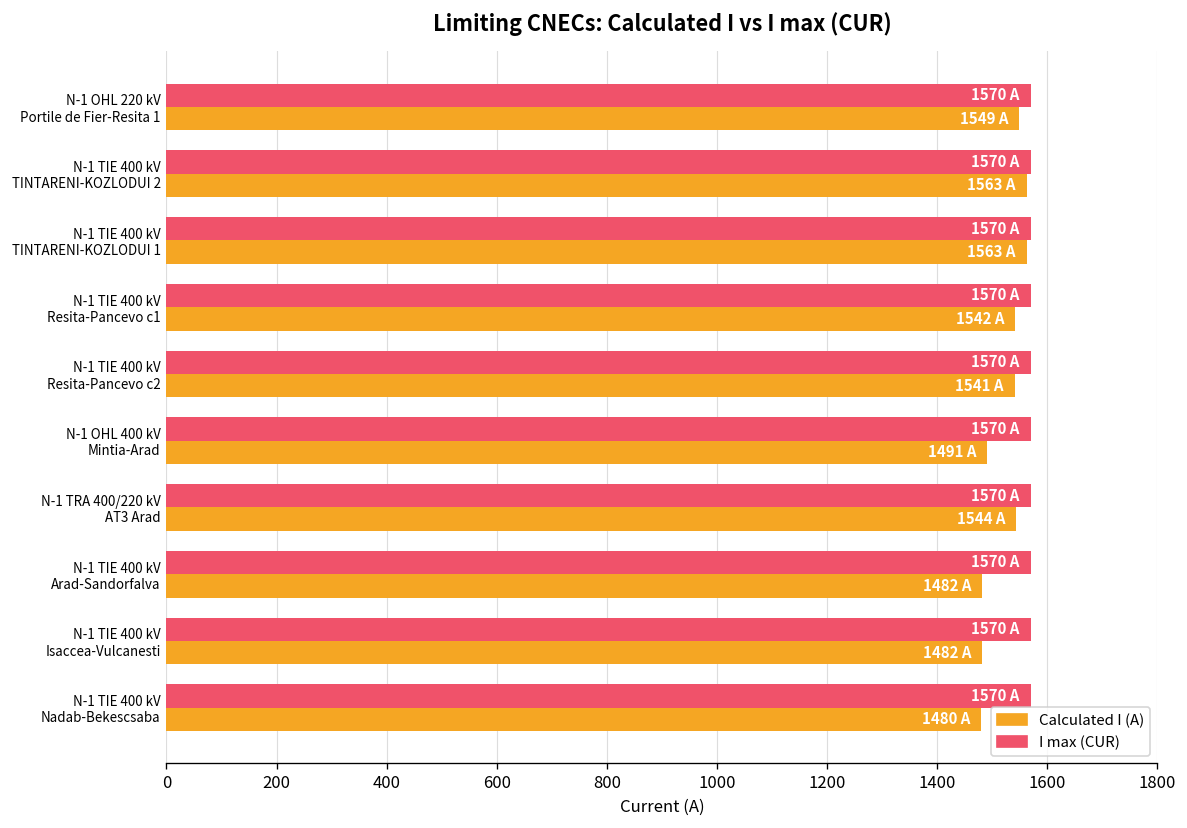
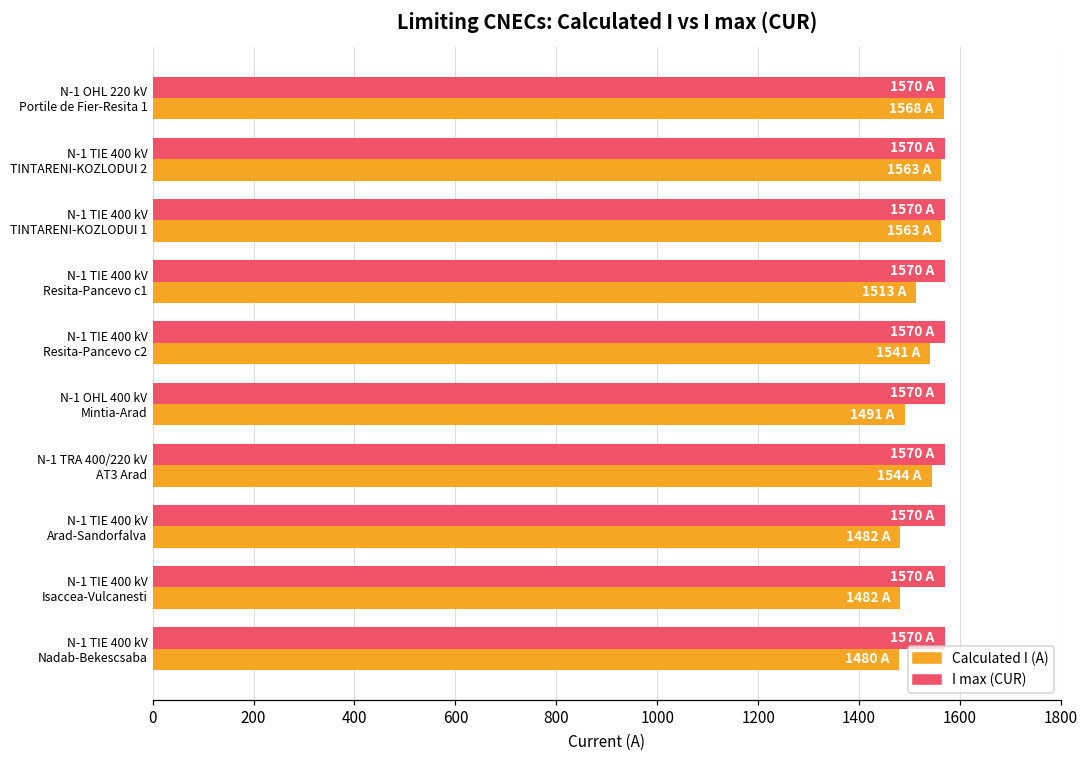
  {
    "Calculated I (A)": {
-     "N-1 OHL 220 kV Portile de Fier-Resita 1": 1549,
+     "N-1 OHL 220 kV Portile de Fier-Resita 1": 1568,
      "N-1 TIE 400 kV TINTARENI-KOZLODUI 2": 1563,
      "N-1 TIE 400 kV TINTARENI-KOZLODUI 1": 1563,
-     "N-1 TIE 400 kV Resita-Pancevo c1": 1542,
+     "N-1 TIE 400 kV Resita-Pancevo c1": 1513,
      "N-1 TIE 400 kV Resita-Pancevo c2": 1541,
      "N-1 OHL 400 kV Mintia-Arad": 1491,
      "N-1 TRA 400/220 kV AT3 Arad": 1544,
      "N-1 TIE 400 kV Arad-Sandorfalva": 1482,
      "N-1 TIE 400 kV Isaccea-Vulcanesti": 1482,
      "N-1 TIE 400 kV Nadab-Bekescsaba": 1480
    },
    "I max (CUR)": {
      "N-1 OHL 220 kV Portile de Fier-Resita 1": 1570,
      "N-1 TIE 400 kV TINTARENI-KOZLODUI 2": 1570,
      "N-1 TIE 400 kV TINTARENI-KOZLODUI 1": 1570,
      "N-1 TIE 400 kV Resita-Pancevo c1": 1570,
      "N-1 TIE 400 kV Resita-Pancevo c2": 1570,
      "N-1 OHL 400 kV Mintia-Arad": 1570,
      "N-1 TRA 400/220 kV AT3 Arad": 1570,
      "N-1 TIE 400 kV Arad-Sandorfalva": 1570,
      "N-1 TIE 400 kV Isaccea-Vulcanesti": 1570,
      "N-1 TIE 400 kV Nadab-Bekescsaba": 1570
    }
  }
